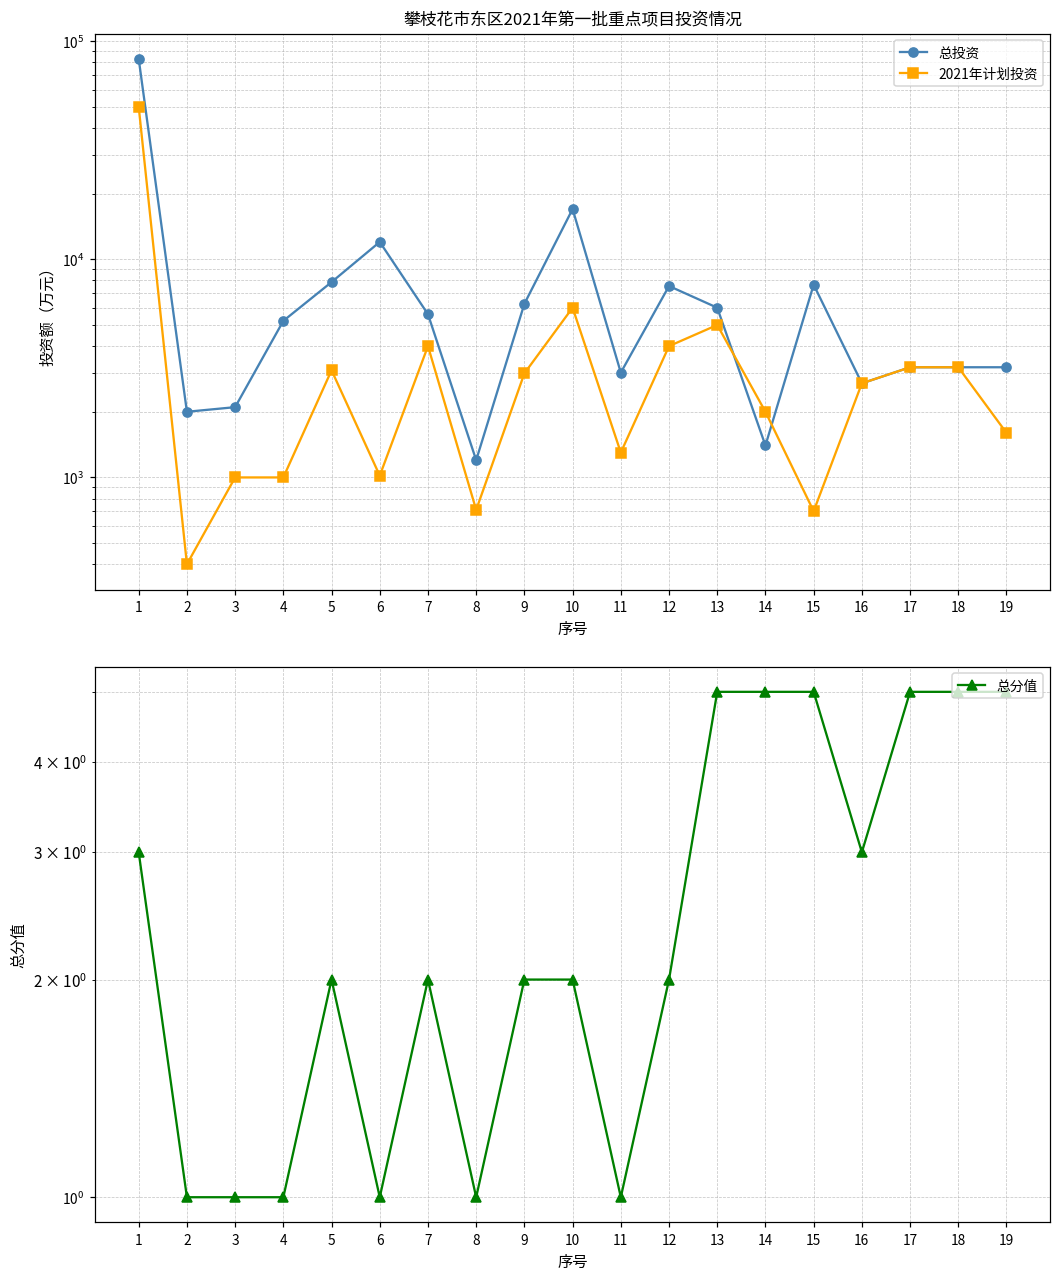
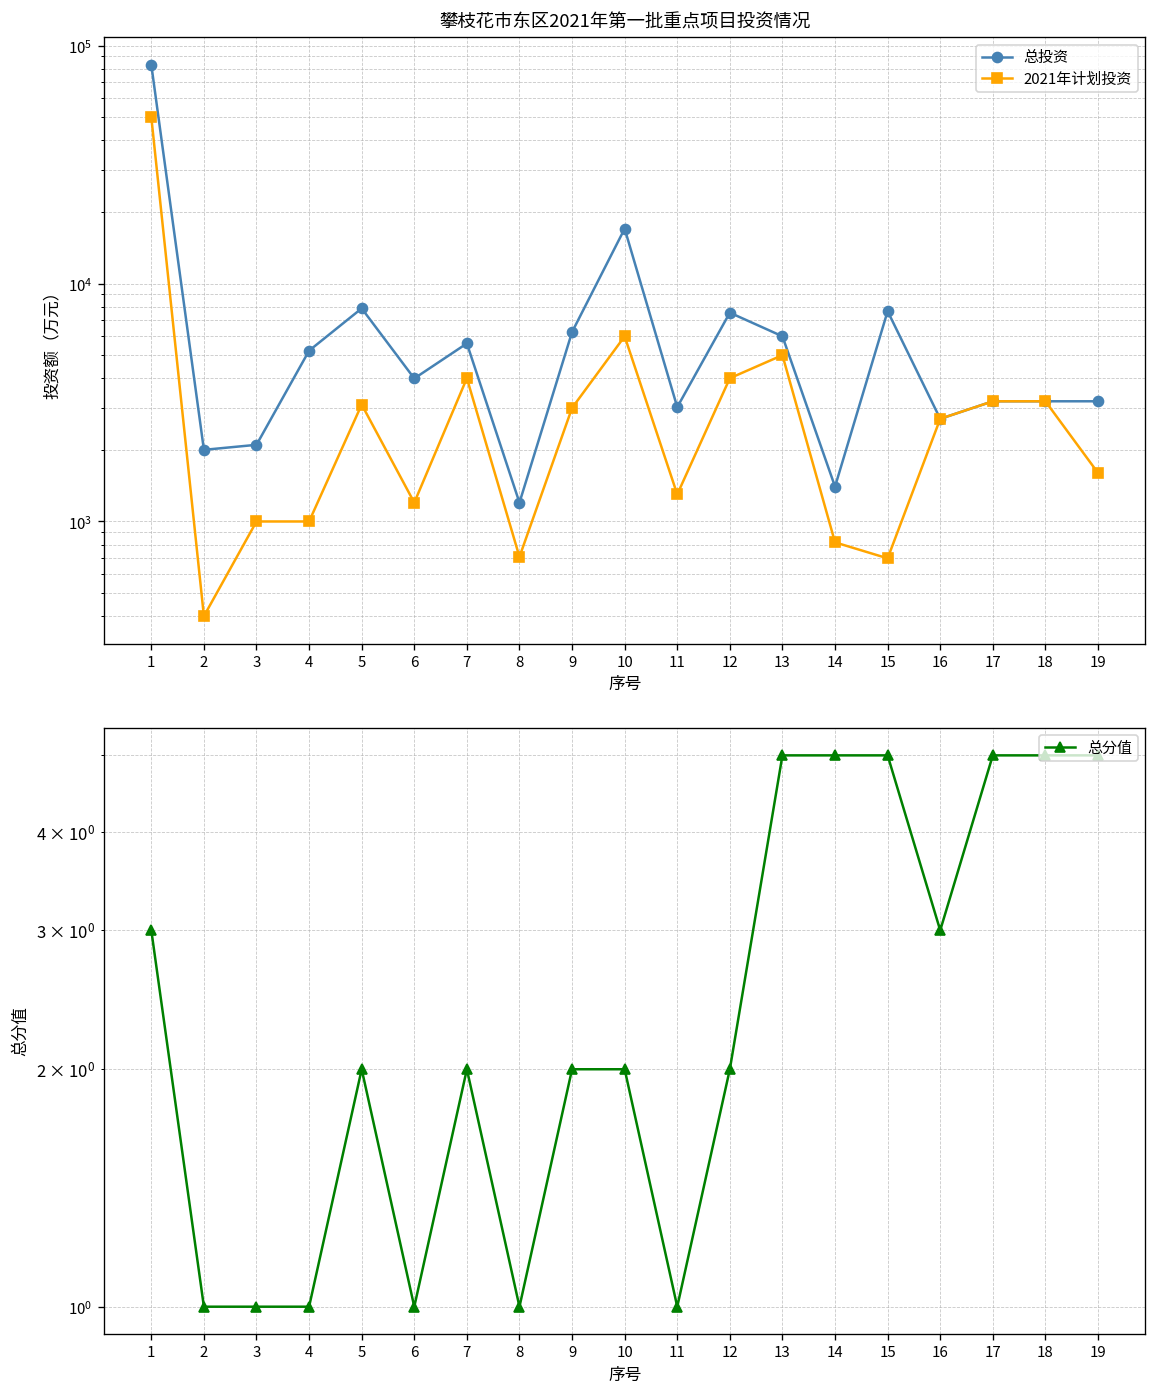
  {
    "攀枝花市东区2021年第一批重点项目投资情况": {
      "总投资": {
        "1": 83000,
        "2": 2000,
        "3": 2100,
        "4": 5200,
        "5": 7900,
-       "6": 12000,
+       "6": 4000,
        "7": 5600,
        "8": 1200,
        "9": 6300,
        "10": 17000,
        "11": 3000,
        "12": 7500,
        "13": 6000,
        "14": 1400,
        "15": 7700,
        "19": 3200
      },
      "2021年计划投资": {
        "1": 50000,
        "2": 400,
        "3": 1000,
        "4": 1000,
        "5": 3100,
-       "6": 1000,
+       "6": 1200,
        "7": 4000,
        "8": 710,
        "9": 3000,
        "10": 6000,
        "11": 1300,
        "12": 4000,
        "13": 5000,
-       "14": 2000,
+       "14": 820,
        "15": 700,
        "19": 1600
      }
    }
  }
